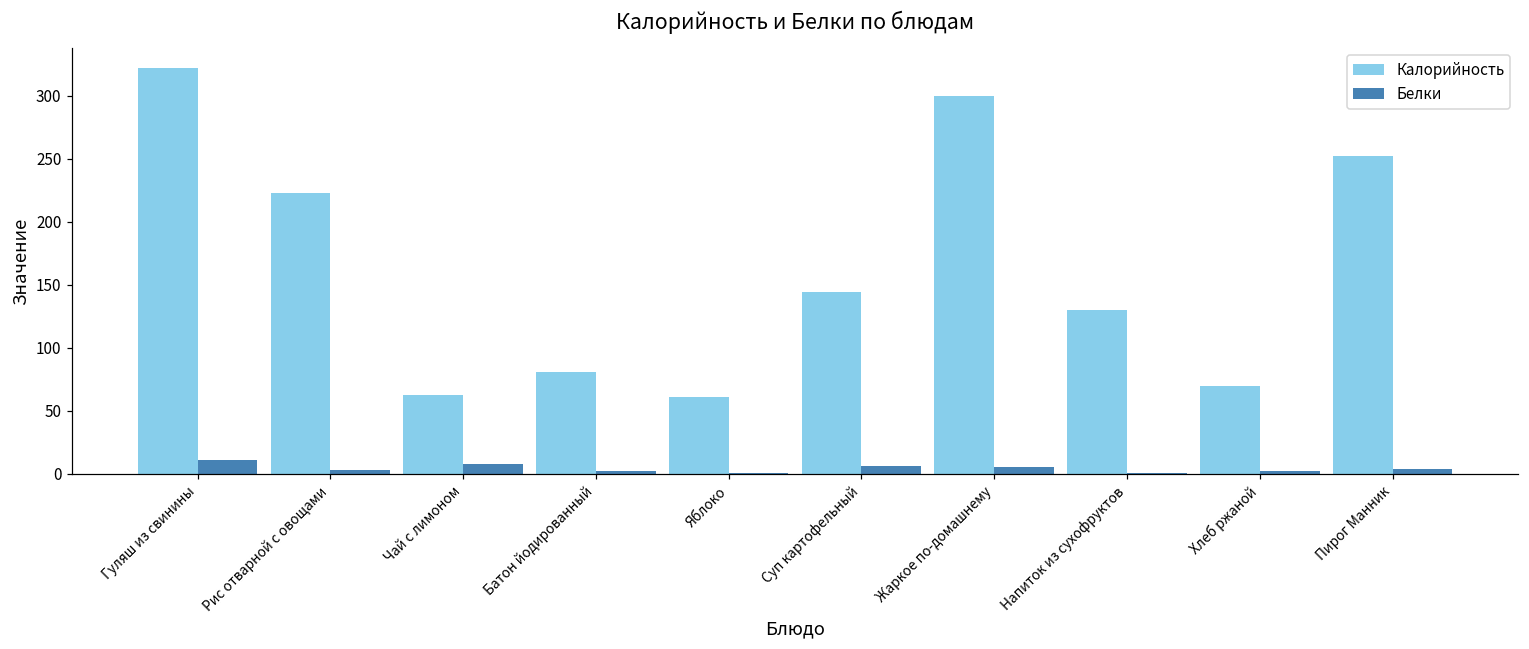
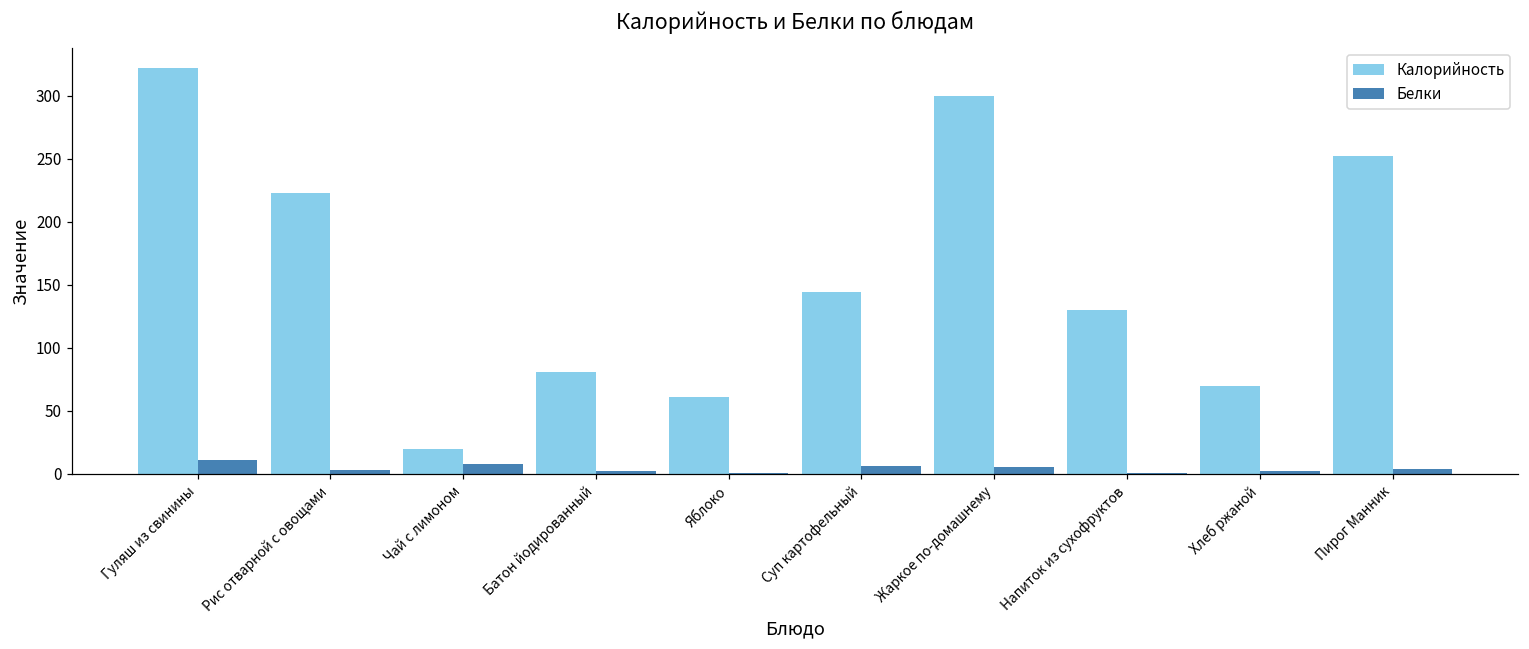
  {
    "Калорийность": {
      "Гуляш из свинины": 322,
      "Рис отварной с овощами": 223,
-     "Чай с лимоном": 63,
+     "Чай с лимоном": 20,
      "Батон йодированный": 81,
      "Яблоко": 61,
      "Суп картофельный": 144,
      "Жаркое по-домашнему": 300,
      "Напиток из сухофруктов": 130,
      "Хлеб ржаной": 70,
      "Пирог Манник": 252
    },
    "Белки": {
      "Гуляш из свинины": 11,
      "Рис отварной с овощами": 3,
      "Чай с лимоном": 8,
      "Батон йодированный": 2,
      "Суп картофельный": 6,
      "Жаркое по-домашнему": 5,
      "Хлеб ржаной": 3,
      "Пирог Манник": 4
    }
  }
